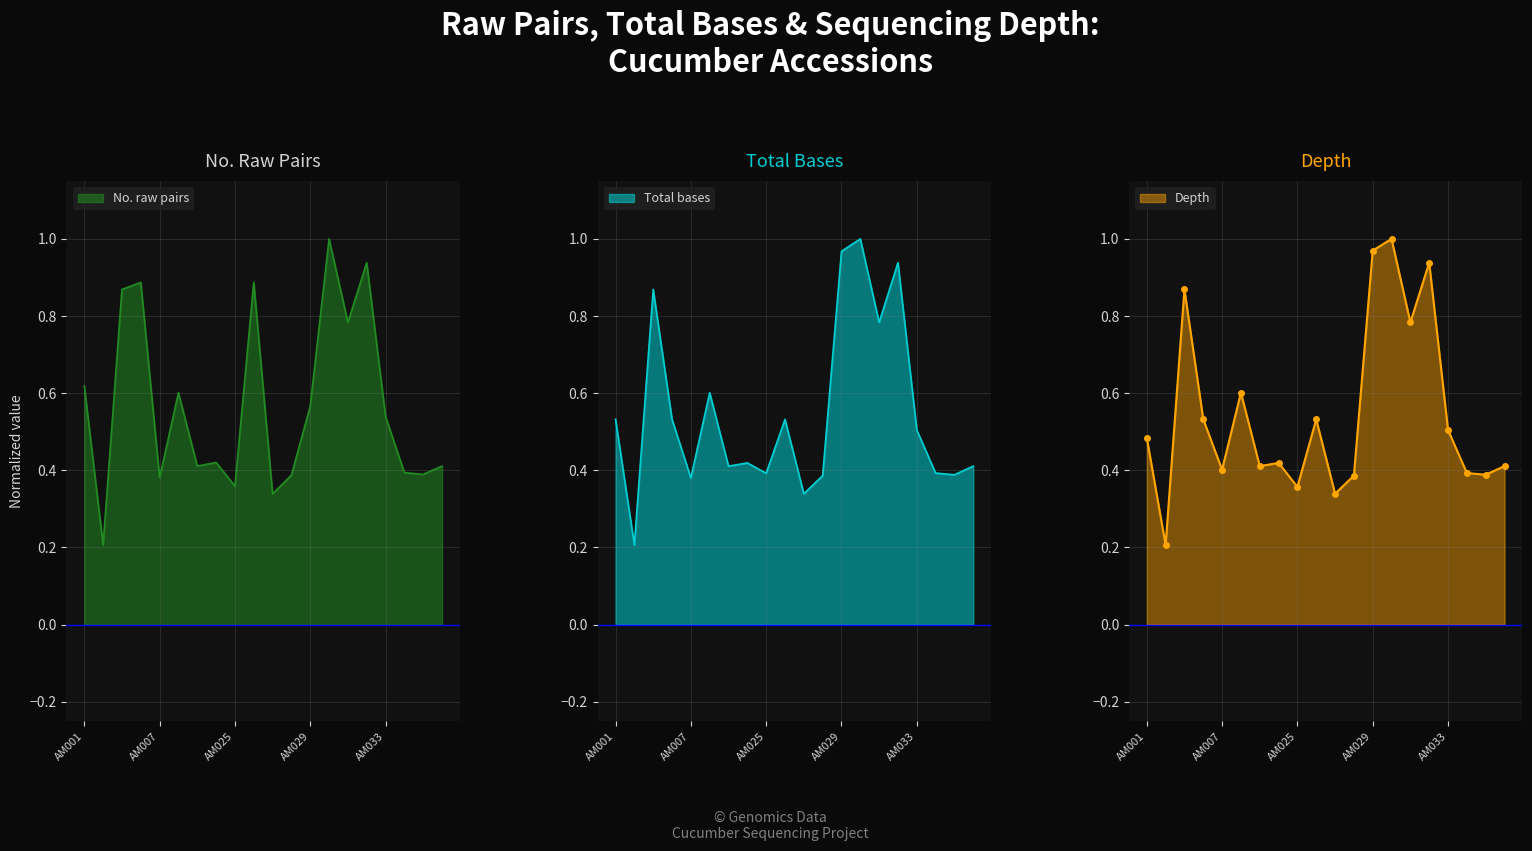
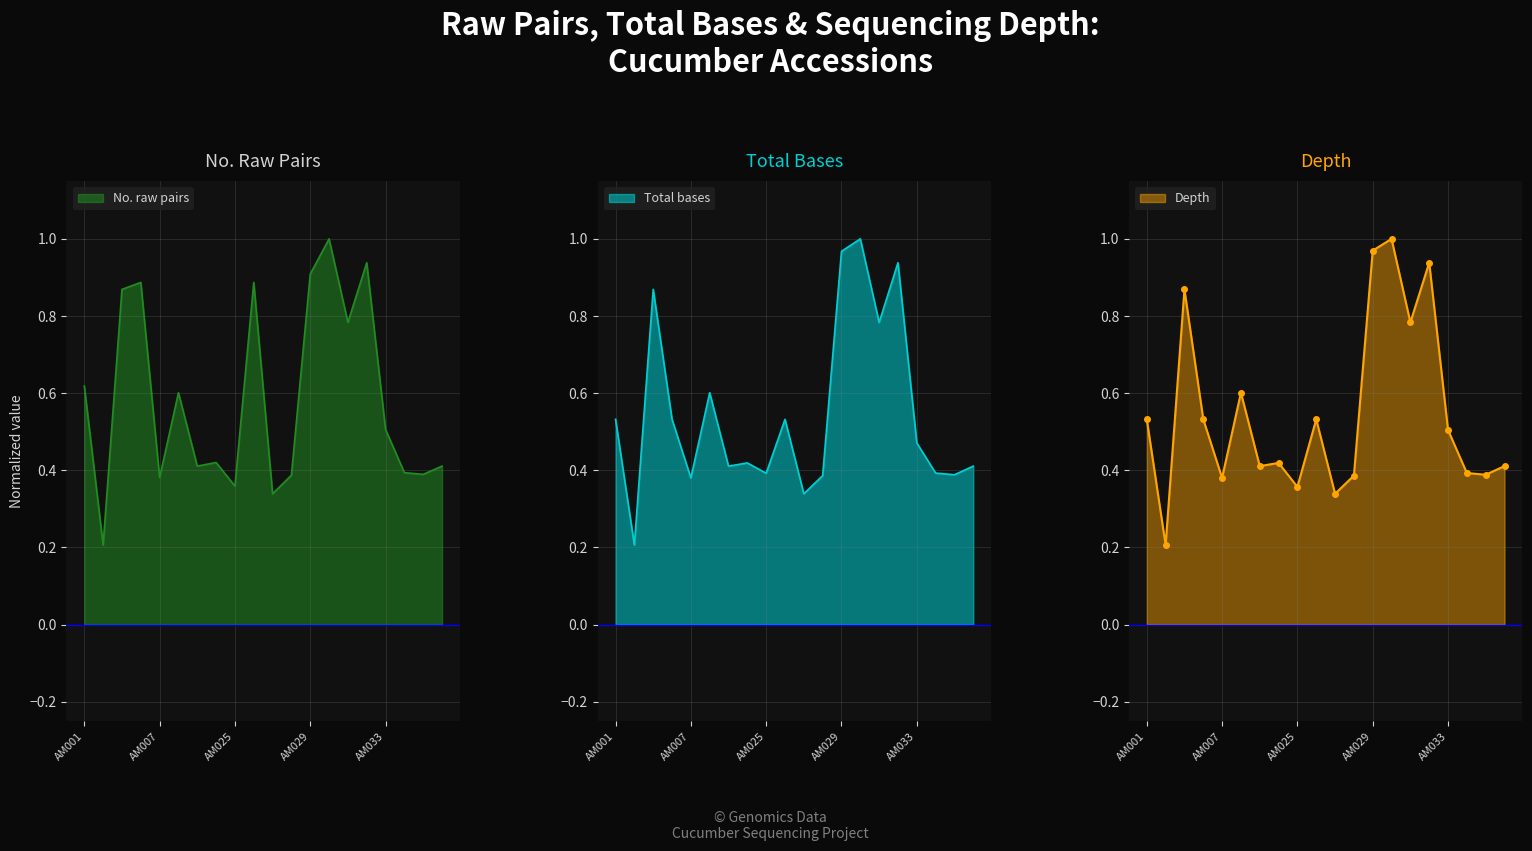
  {
    "No. Raw Pairs": {
      "AM001": 0.62,
      "AM007": 0.38,
      "AM025": 0.36,
-     "AM029": 0.57,
-     "AM033": 0.54
+     "AM029": 0.91,
+     "AM033": 0.51
    },
    "Total Bases": {
      "AM001": 0.53,
      "AM007": 0.38,
      "AM025": 0.39,
      "AM029": 0.97,
-     "AM033": 0.50
+     "AM033": 0.47
    },
    "Depth": {
-     "AM001": 0.48,
-     "AM007": 0.40,
+     "AM001": 0.53,
+     "AM007": 0.38,
      "AM025": 0.36,
      "AM029": 0.97,
      "AM033": 0.50
    }
  }
